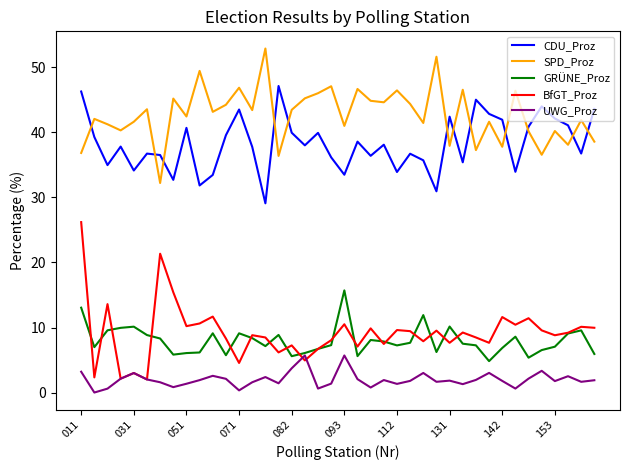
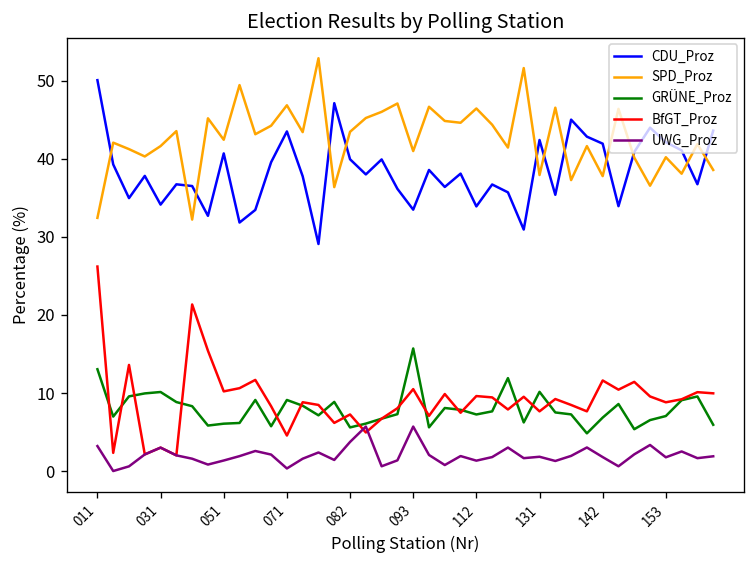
  {
    "CDU_Proz": {
-     "011": 46,
+     "011": 50,
      "031": 34,
      "051": 41,
      "071": 44,
      "082": 40,
      "093": 34,
      "112": 34,
      "131": 42,
      "142": 42
    },
    "SPD_Proz": {
-     "011": 37,
+     "011": 32,
      "031": 42,
      "051": 42,
      "071": 47,
      "082": 43,
      "093": 41,
      "112": 46,
      "131": 38,
      "142": 38,
      "153": 40
    },
    "GRÜNE_Proz": {
      "011": 13,
      "031": 10,
      "051": 6,
      "071": 9,
      "082": 6,
      "093": 16,
      "112": 7,
      "131": 10,
      "142": 7,
      "153": 7
    },
    "BfGT_Proz": {
      "011": 26,
      "051": 10,
      "071": 5,
      "082": 7,
      "093": 11,
      "112": 10,
      "131": 8,
      "142": 12,
      "153": 9
    },
    "UWG_Proz": {
      "011": 3,
      "051": 1,
      "071": 0,
      "082": 4,
      "093": 6,
      "112": 1,
      "131": 2,
      "142": 2,
      "153": 2
    }
  }
